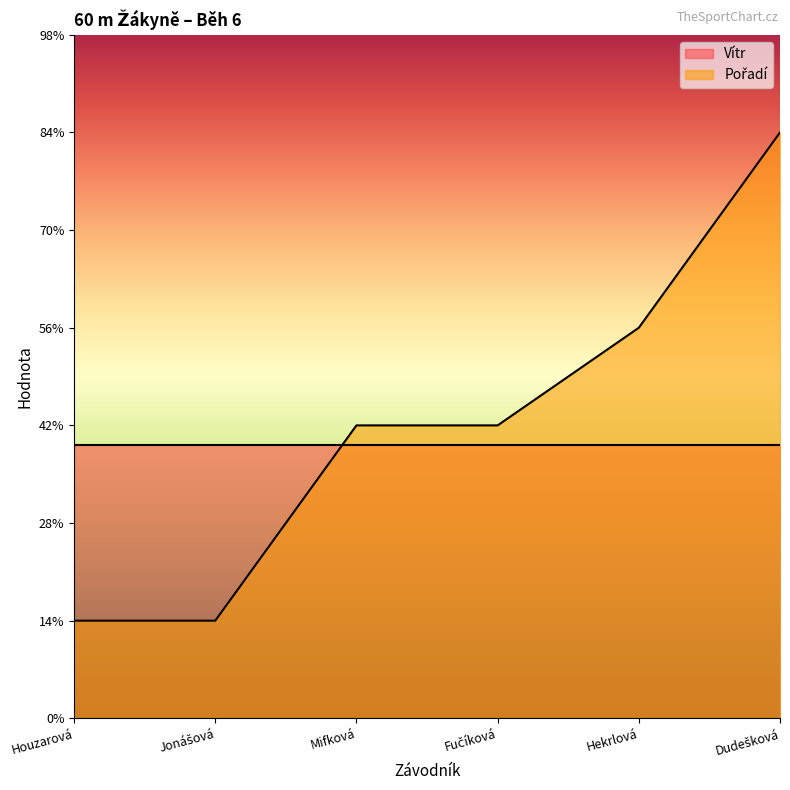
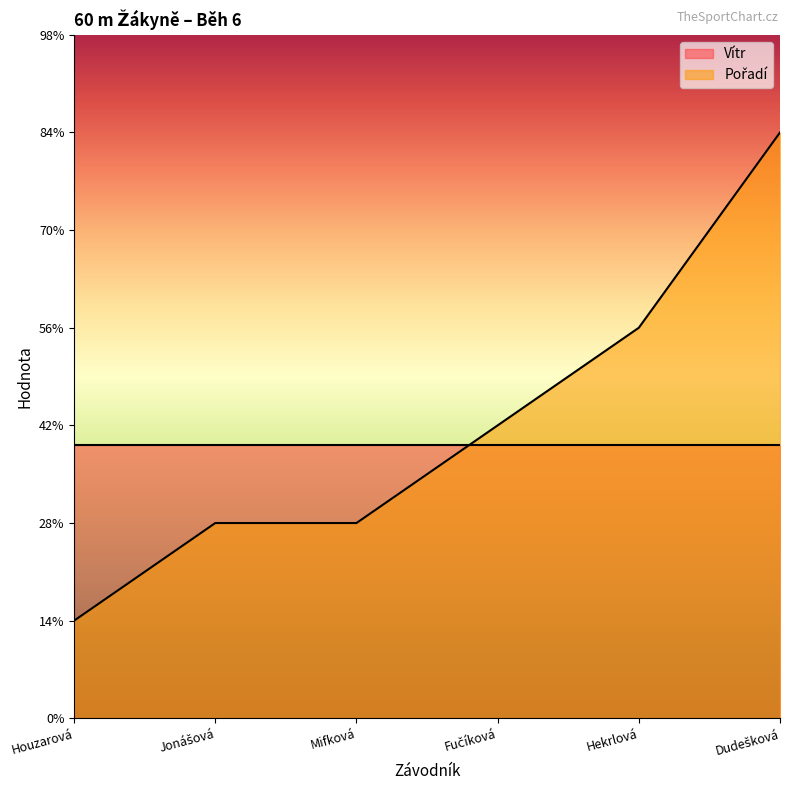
  {
    "Vítr": {
      "Houzarová": "39%",
      "Jonášová": "39%",
      "Mifková": "39%",
      "Fučíková": "39%",
      "Hekrlová": "39%",
      "Dudešková": "39%"
    },
    "Pořadí": {
      "Houzarová": "14%",
-     "Jonášová": "14%",
-     "Mifková": "42%",
+     "Jonášová": "28%",
+     "Mifková": "28%",
      "Fučíková": "42%",
      "Hekrlová": "56%",
      "Dudešková": "84%"
    }
  }
